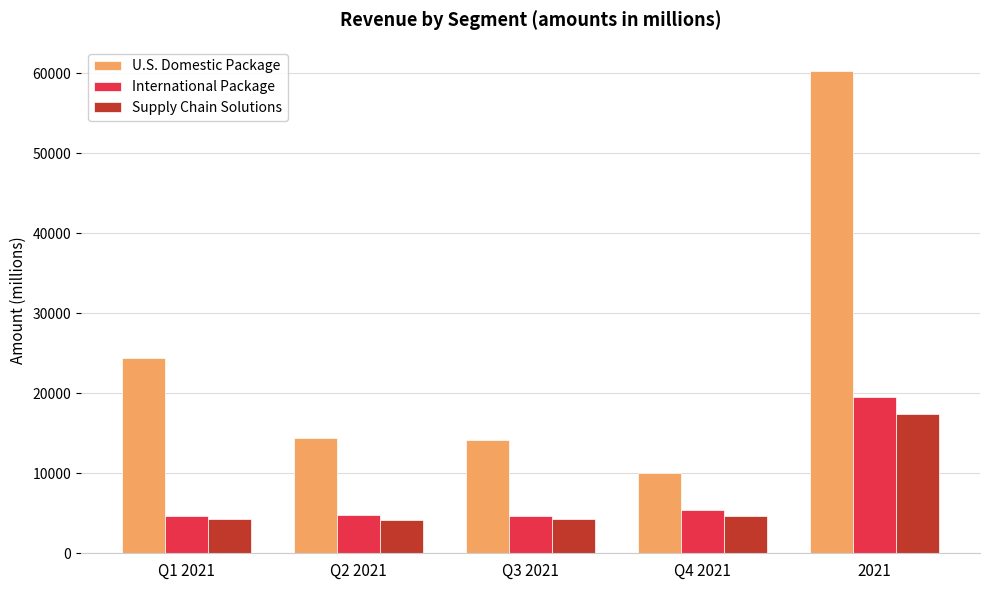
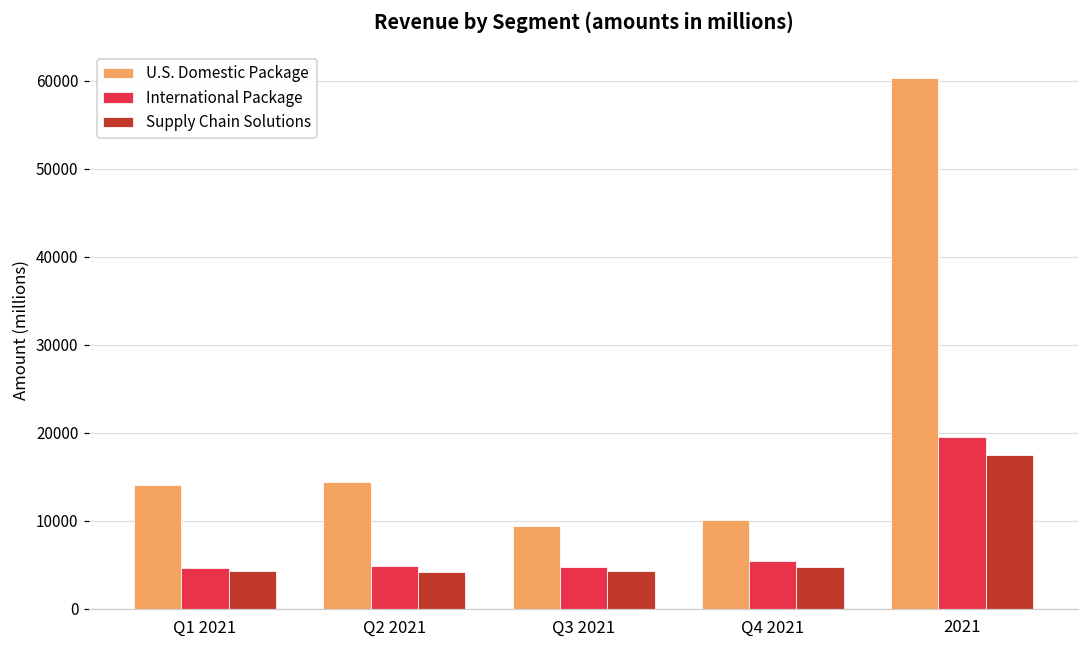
  {
    "U.S. Domestic Package": {
-     "Q1 2021": 24000,
+     "Q1 2021": 14000,
      "Q2 2021": 14000,
-     "Q3 2021": 14000,
+     "Q3 2021": 9000,
      "Q4 2021": 10000,
      "2021": 60000
    }
  }
